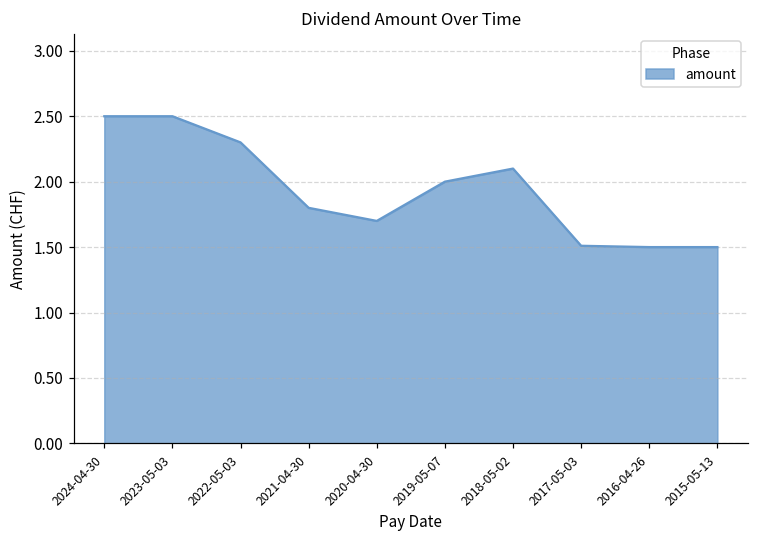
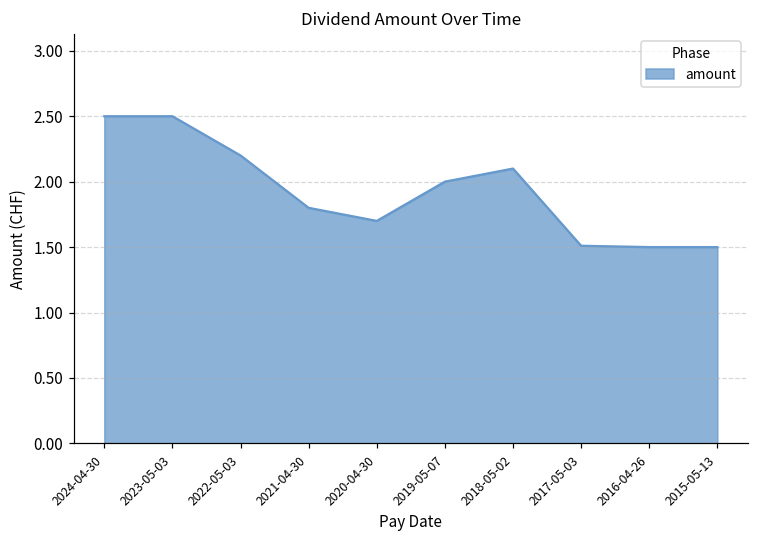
  {
    "2024-04-30": 2.5,
    "2023-05-03": 2.5,
-   "2022-05-03": 2.3,
+   "2022-05-03": 2.2,
    "2021-04-30": 1.8,
    "2020-04-30": 1.7,
    "2019-05-07": 2.0,
    "2018-05-02": 2.1,
    "2017-05-03": 1.5,
    "2016-04-26": 1.5,
    "2015-05-13": 1.5
  }
